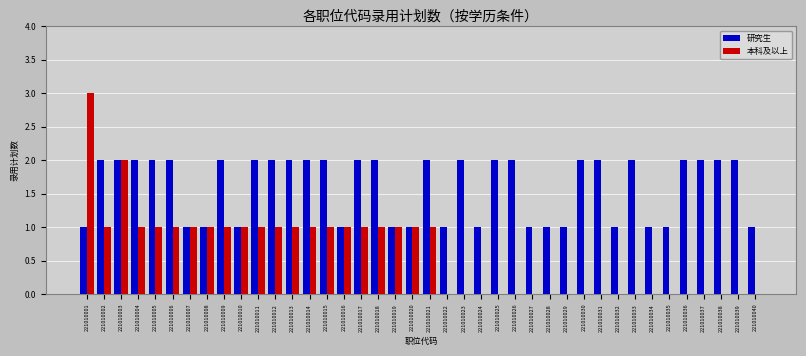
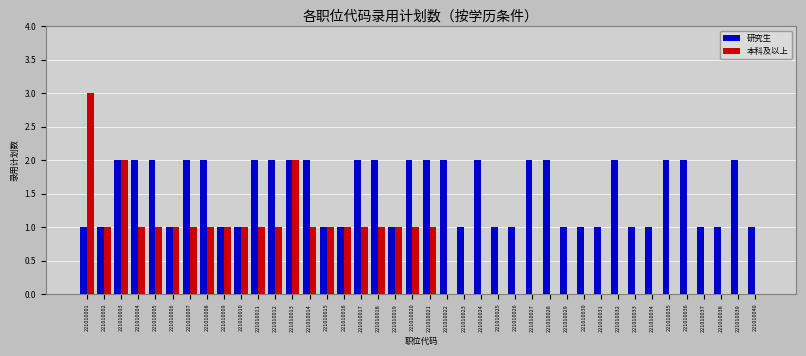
  {
    "研究生": {
      "221010001": 1,
-     "221010002": 2,
+     "221010002": 1,
      "221010003": 2,
      "221010004": 2,
      "221010005": 2,
-     "221010006": 2,
-     "221010007": 1,
-     "221010008": 1,
-     "221010009": 2,
+     "221010006": 1,
+     "221010007": 2,
+     "221010008": 2,
+     "221010009": 1,
      "221010010": 1,
      "221010011": 2,
      "221010012": 2,
      "221010013": 2,
      "221010014": 2,
-     "221010015": 2,
+     "221010015": 1,
      "221010016": 1,
      "221010017": 2,
      "221010018": 2,
      "221010019": 1,
-     "221010020": 1,
+     "221010020": 2,
      "221010021": 2,
-     "221010022": 1,
-     "221010023": 2,
-     "221010024": 1,
-     "221010025": 2,
-     "221010026": 2,
-     "221010027": 1,
-     "221010028": 1,
+     "221010022": 2,
+     "221010023": 1,
+     "221010024": 2,
+     "221010025": 1,
+     "221010026": 1,
+     "221010027": 2,
+     "221010028": 2,
      "221010029": 1,
-     "221010030": 2,
-     "221010031": 2,
-     "221010032": 1,
-     "221010033": 2,
+     "221010030": 1,
+     "221010031": 1,
+     "221010032": 2,
+     "221010033": 1,
      "221010034": 1,
-     "221010035": 1,
+     "221010035": 2,
      "221010036": 2,
-     "221010037": 2,
-     "221010038": 2,
+     "221010037": 1,
+     "221010038": 1,
      "221010039": 2,
      "221010040": 1
    },
    "本科及以上": {
      "221010001": 3,
      "221010002": 1,
      "221010003": 2,
      "221010004": 1,
      "221010005": 1,
      "221010006": 1,
      "221010007": 1,
      "221010008": 1,
      "221010009": 1,
      "221010010": 1,
      "221010011": 1,
      "221010012": 1,
-     "221010013": 1,
+     "221010013": 2,
      "221010014": 1,
      "221010015": 1,
      "221010016": 1,
      "221010017": 1,
      "221010018": 1,
      "221010019": 1,
      "221010020": 1,
      "221010021": 1,
      "221010022": 0,
      "221010023": 0,
      "221010024": 0,
      "221010025": 0,
      "221010026": 0,
      "221010027": 0,
      "221010028": 0,
      "221010029": 0,
      "221010030": 0,
      "221010031": 0,
      "221010032": 0,
      "221010033": 0,
      "221010034": 0,
      "221010035": 0,
      "221010036": 0,
      "221010037": 0,
      "221010038": 0,
      "221010039": 0,
      "221010040": 0
    }
  }
